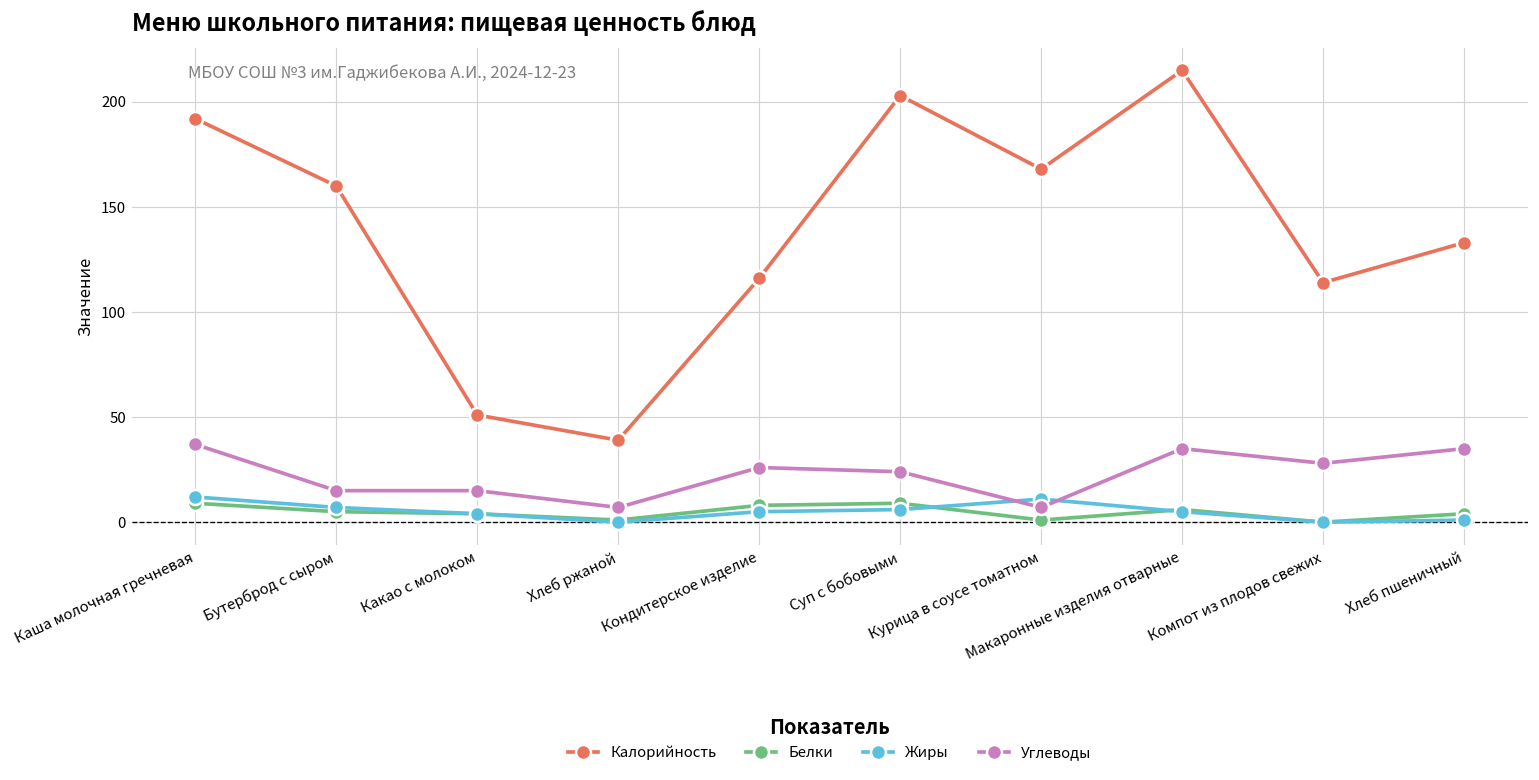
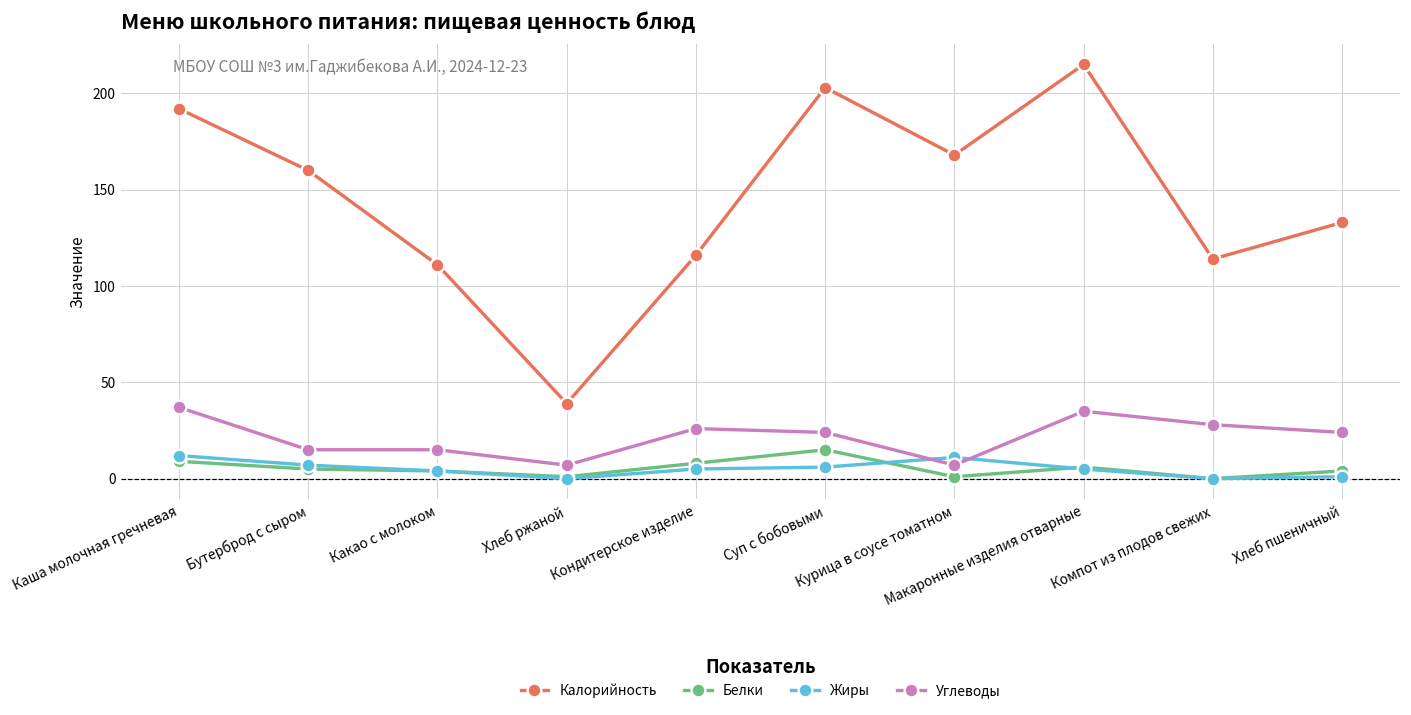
  {
    "Калорийность": {
      "Каша молочная гречневая": 192,
      "Бутерброд с сыром": 160,
-     "Какао с молоком": 51,
+     "Какао с молоком": 111,
      "Хлеб ржаной": 39,
      "Кондитерское изделие": 116,
      "Суп с бобовыми": 203,
      "Курица в соусе томатном": 168,
      "Макаронные изделия отварные": 215,
      "Компот из плодов свежих": 114,
      "Хлеб пшеничный": 133
    },
    "Белки": {
      "Каша молочная гречневая": 9,
      "Бутерброд с сыром": 5,
      "Кондитерское изделие": 8,
-     "Суп с бобовыми": 9,
+     "Суп с бобовыми": 15,
      "Курица в соусе томатном": 1,
      "Хлеб пшеничный": 4
    },
    "Жиры": {
      "Каша молочная гречневая": 12,
      "Бутерброд с сыром": 7,
      "Кондитерское изделие": 5,
      "Суп с бобовыми": 6,
      "Курица в соусе томатном": 11,
      "Хлеб пшеничный": 1
    },
    "Углеводы": {
      "Каша молочная гречневая": 37,
      "Бутерброд с сыром": 15,
      "Какао с молоком": 15,
      "Хлеб ржаной": 7,
      "Кондитерское изделие": 26,
      "Суп с бобовыми": 24,
      "Курица в соусе томатном": 7,
      "Макаронные изделия отварные": 35,
      "Компот из плодов свежих": 28,
-     "Хлеб пшеничный": 35
+     "Хлеб пшеничный": 24
    }
  }
